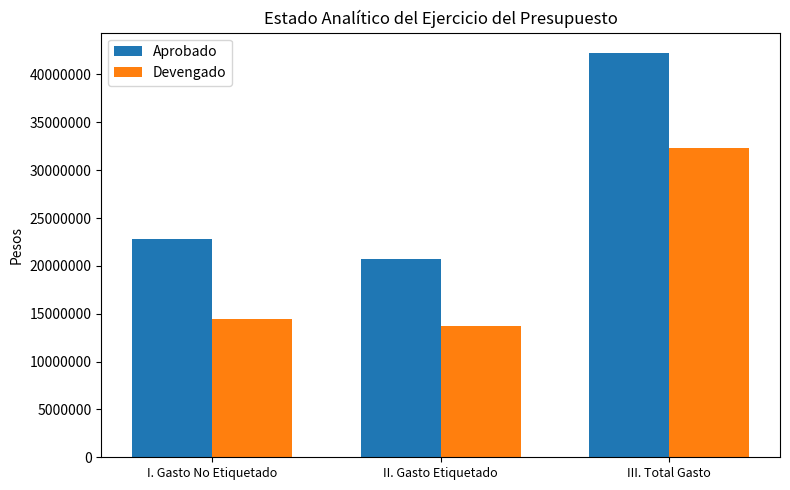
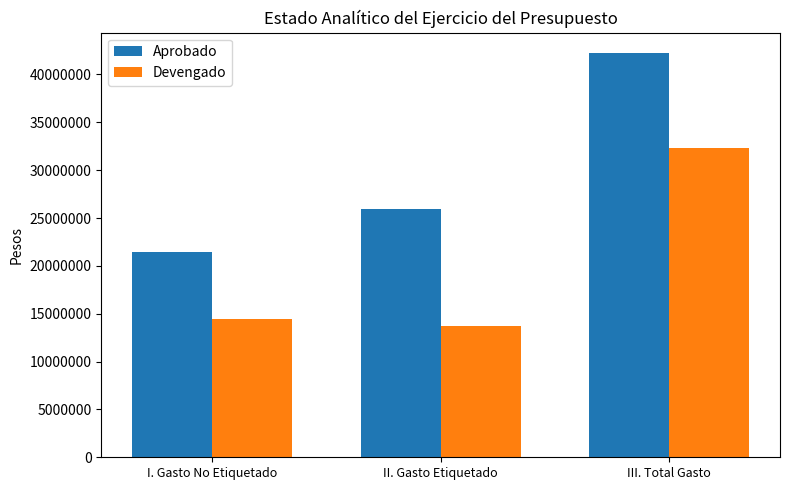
  {
    "Aprobado": {
-     "I. Gasto No Etiquetado": 23000000,
-     "II. Gasto Etiquetado": 21000000,
+     "I. Gasto No Etiquetado": 21000000,
+     "II. Gasto Etiquetado": 26000000,
      "III. Total Gasto": 42000000
    },
    "Devengado": {
      "I. Gasto No Etiquetado": 14000000,
      "II. Gasto Etiquetado": 14000000,
      "III. Total Gasto": 32000000
    }
  }
